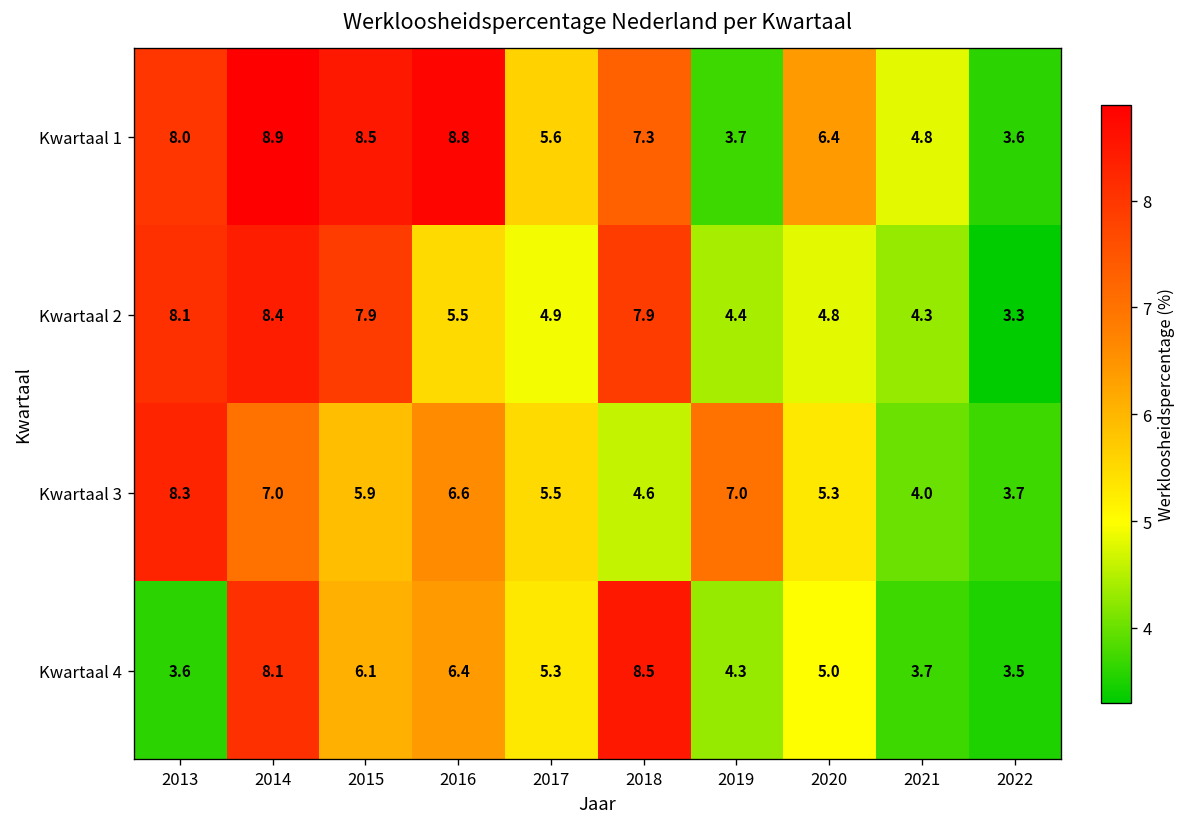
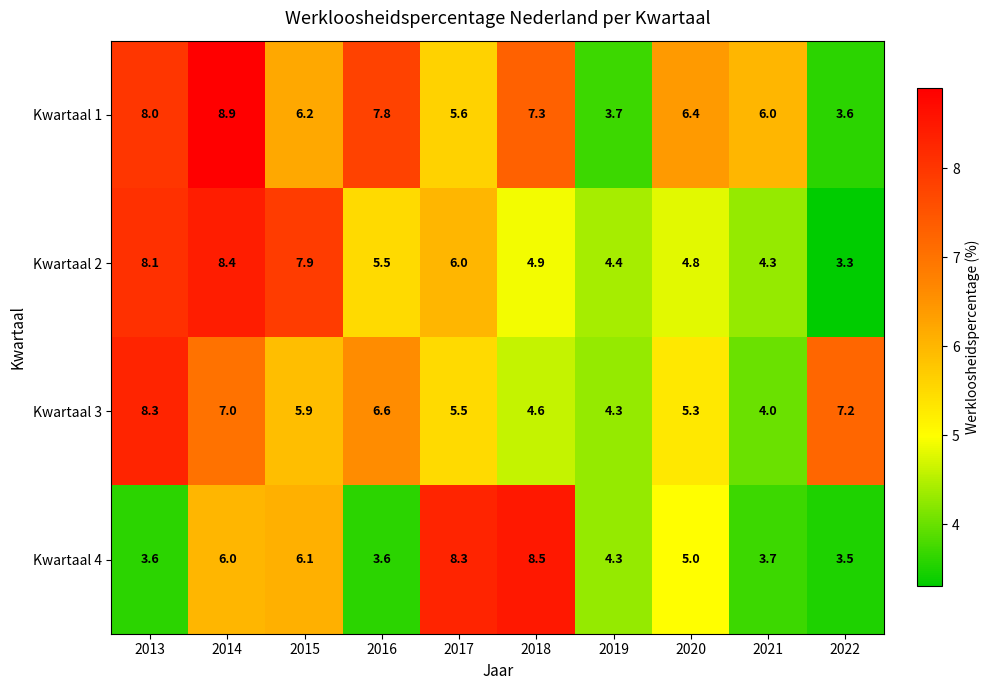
  {
    "Kwartaal 1": {
      "2013": 8.0,
      "2014": 8.9,
-     "2015": 8.5,
-     "2016": 8.8,
+     "2015": 6.2,
+     "2016": 7.8,
      "2017": 5.6,
      "2018": 7.3,
      "2019": 3.7,
      "2020": 6.4,
-     "2021": 4.8,
+     "2021": 6.0,
      "2022": 3.6
    },
    "Kwartaal 2": {
      "2013": 8.1,
      "2014": 8.4,
      "2015": 7.9,
      "2016": 5.5,
-     "2017": 4.9,
-     "2018": 7.9,
+     "2017": 6.0,
+     "2018": 4.9,
      "2019": 4.4,
      "2020": 4.8,
      "2021": 4.3,
      "2022": 3.3
    },
    "Kwartaal 3": {
      "2013": 8.3,
      "2014": 7.0,
      "2015": 5.9,
      "2016": 6.6,
      "2017": 5.5,
      "2018": 4.6,
-     "2019": 7.0,
+     "2019": 4.3,
      "2020": 5.3,
      "2021": 4.0,
-     "2022": 3.7
+     "2022": 7.2
    },
    "Kwartaal 4": {
      "2013": 3.6,
-     "2014": 8.1,
+     "2014": 6.0,
      "2015": 6.1,
-     "2016": 6.4,
-     "2017": 5.3,
+     "2016": 3.6,
+     "2017": 8.3,
      "2018": 8.5,
      "2019": 4.3,
      "2020": 5.0,
      "2021": 3.7,
      "2022": 3.5
    }
  }
